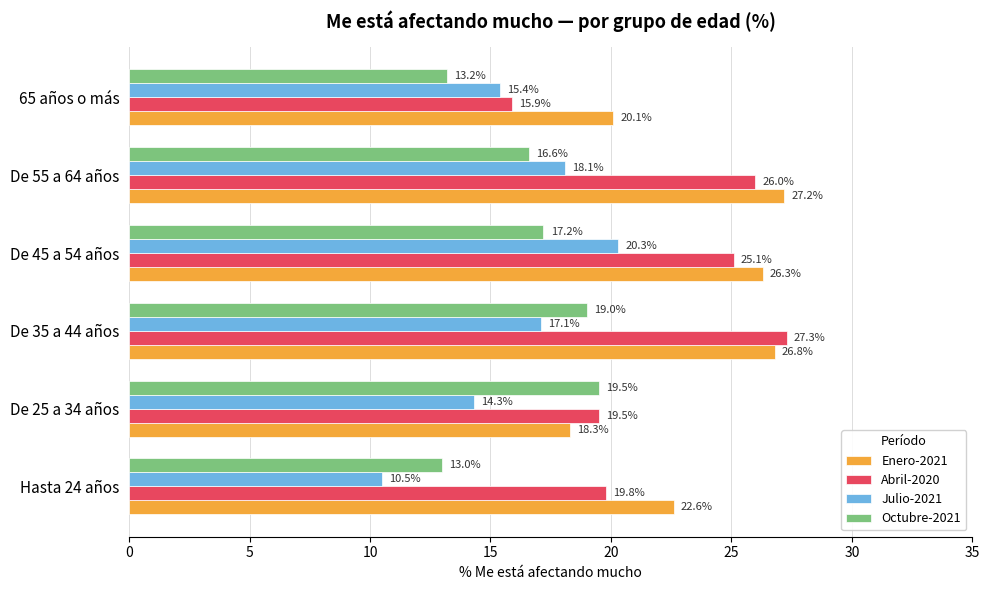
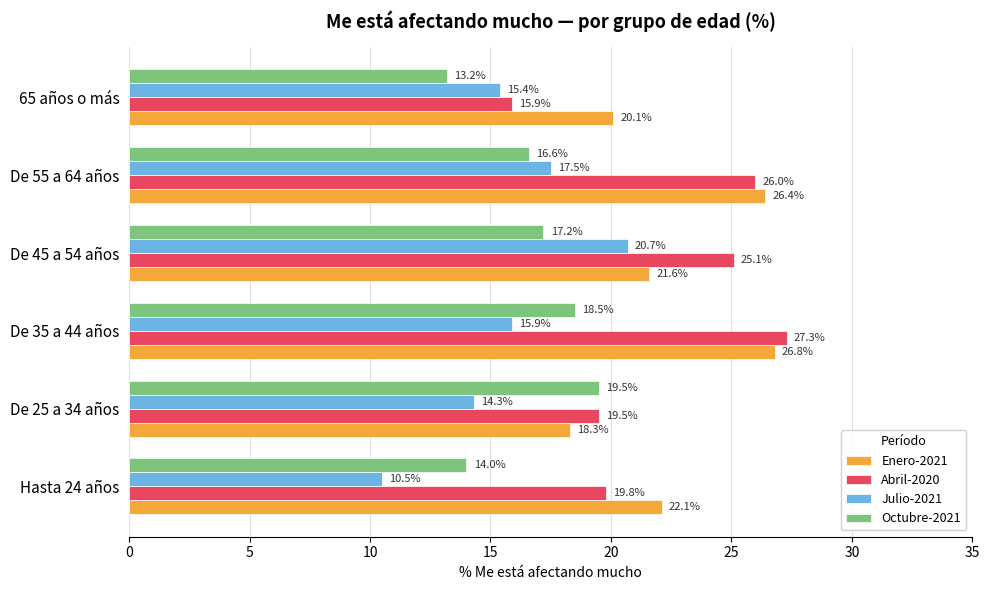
  {
    "Enero-2021": {
      "65 años o más": "20.1%",
-     "De 55 a 64 años": "27.2%",
-     "De 45 a 54 años": "26.3%",
+     "De 55 a 64 años": "26.4%",
+     "De 45 a 54 años": "21.6%",
      "De 35 a 44 años": "26.8%",
      "De 25 a 34 años": "18.3%",
-     "Hasta 24 años": "22.6%"
+     "Hasta 24 años": "22.1%"
    },
    "Abril-2020": {
      "65 años o más": "15.9%",
      "De 55 a 64 años": "26.0%",
      "De 45 a 54 años": "25.1%",
      "De 35 a 44 años": "27.3%",
      "De 25 a 34 años": "19.5%",
      "Hasta 24 años": "19.8%"
    },
    "Julio-2021": {
      "65 años o más": "15.4%",
-     "De 55 a 64 años": "18.1%",
-     "De 45 a 54 años": "20.3%",
-     "De 35 a 44 años": "17.1%",
+     "De 55 a 64 años": "17.5%",
+     "De 45 a 54 años": "20.7%",
+     "De 35 a 44 años": "15.9%",
      "De 25 a 34 años": "14.3%",
      "Hasta 24 años": "10.5%"
    },
    "Octubre-2021": {
      "65 años o más": "13.2%",
      "De 55 a 64 años": "16.6%",
      "De 45 a 54 años": "17.2%",
-     "De 35 a 44 años": "19.0%",
+     "De 35 a 44 años": "18.5%",
      "De 25 a 34 años": "19.5%",
-     "Hasta 24 años": "13.0%"
+     "Hasta 24 años": "14.0%"
    }
  }
